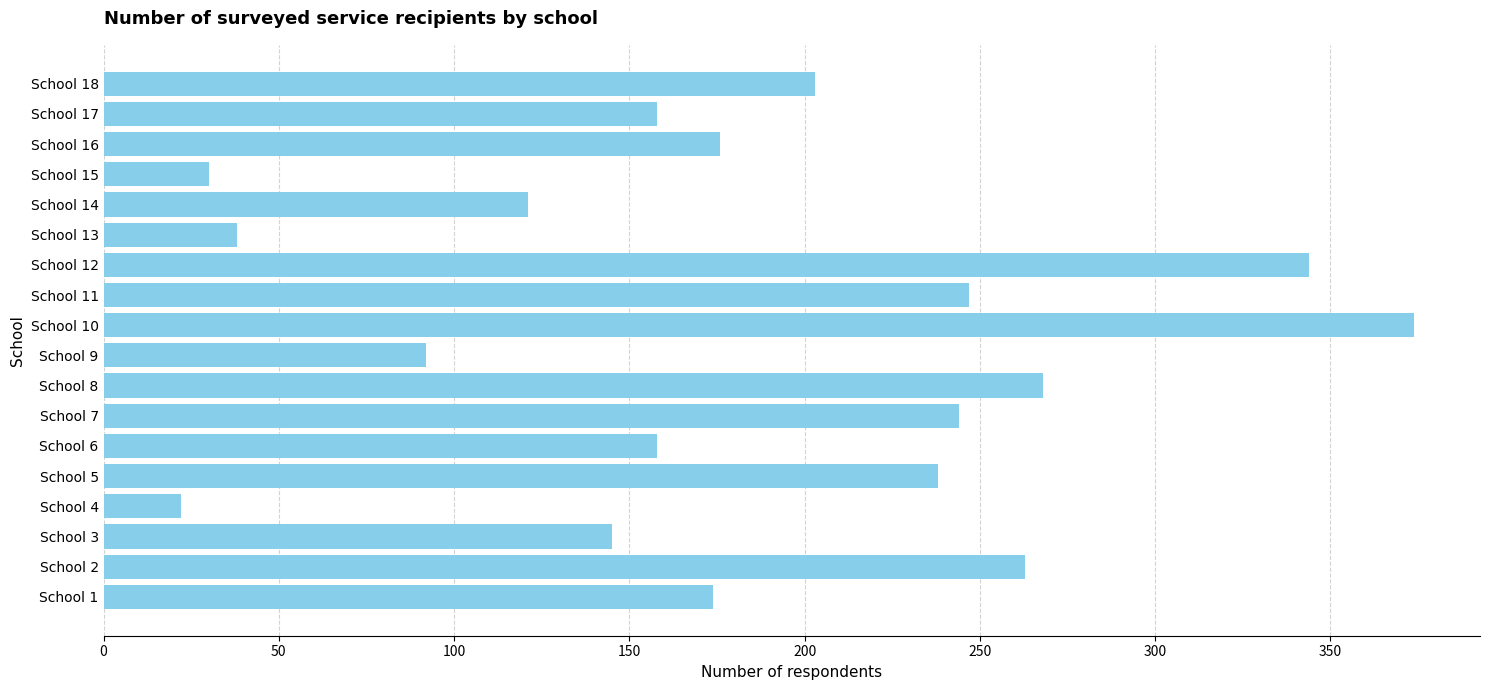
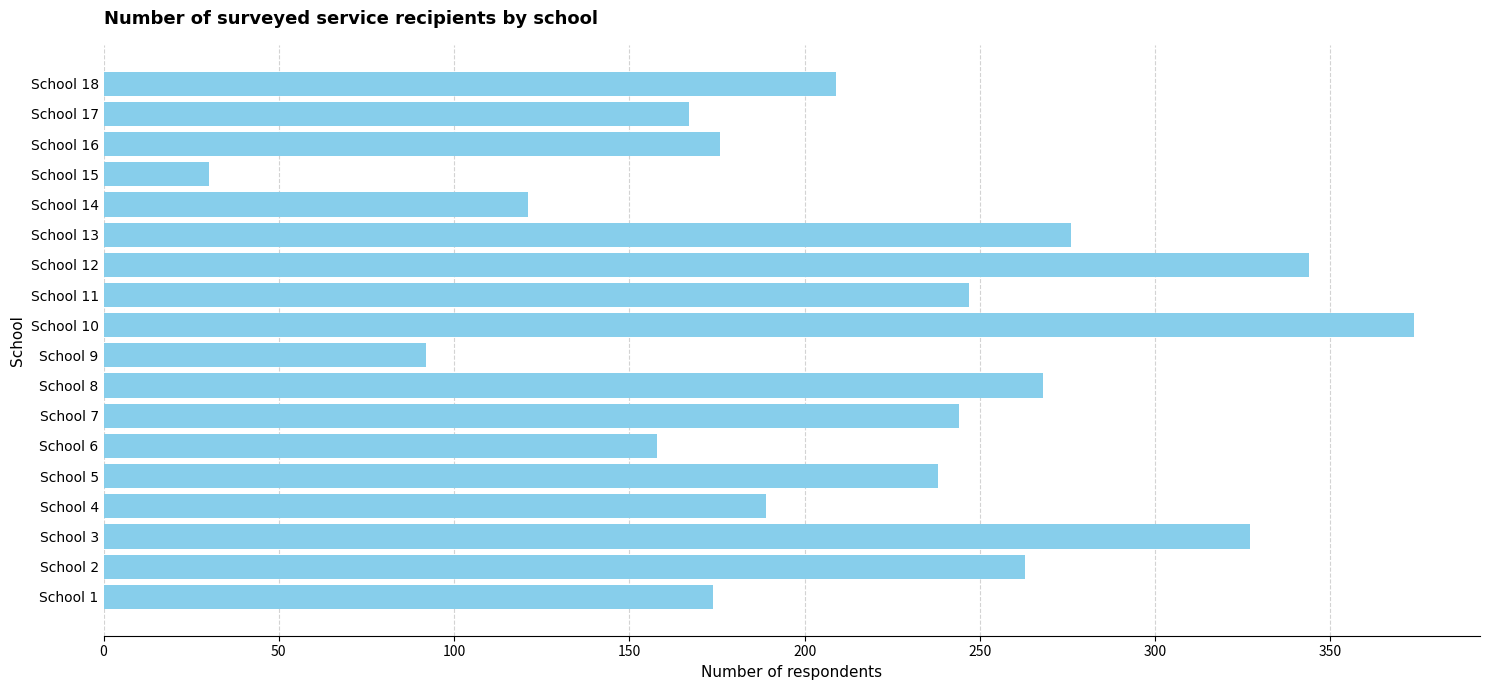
  {
-   "School 18": 203,
-   "School 17": 158,
+   "School 18": 209,
+   "School 17": 167,
    "School 16": 176,
    "School 15": 30,
    "School 14": 121,
-   "School 13": 38,
+   "School 13": 276,
    "School 12": 344,
    "School 11": 247,
    "School 10": 374,
    "School 9": 92,
    "School 8": 268,
    "School 7": 244,
    "School 6": 158,
    "School 5": 238,
-   "School 4": 22,
-   "School 3": 145,
+   "School 4": 189,
+   "School 3": 327,
    "School 2": 263,
    "School 1": 174
  }
